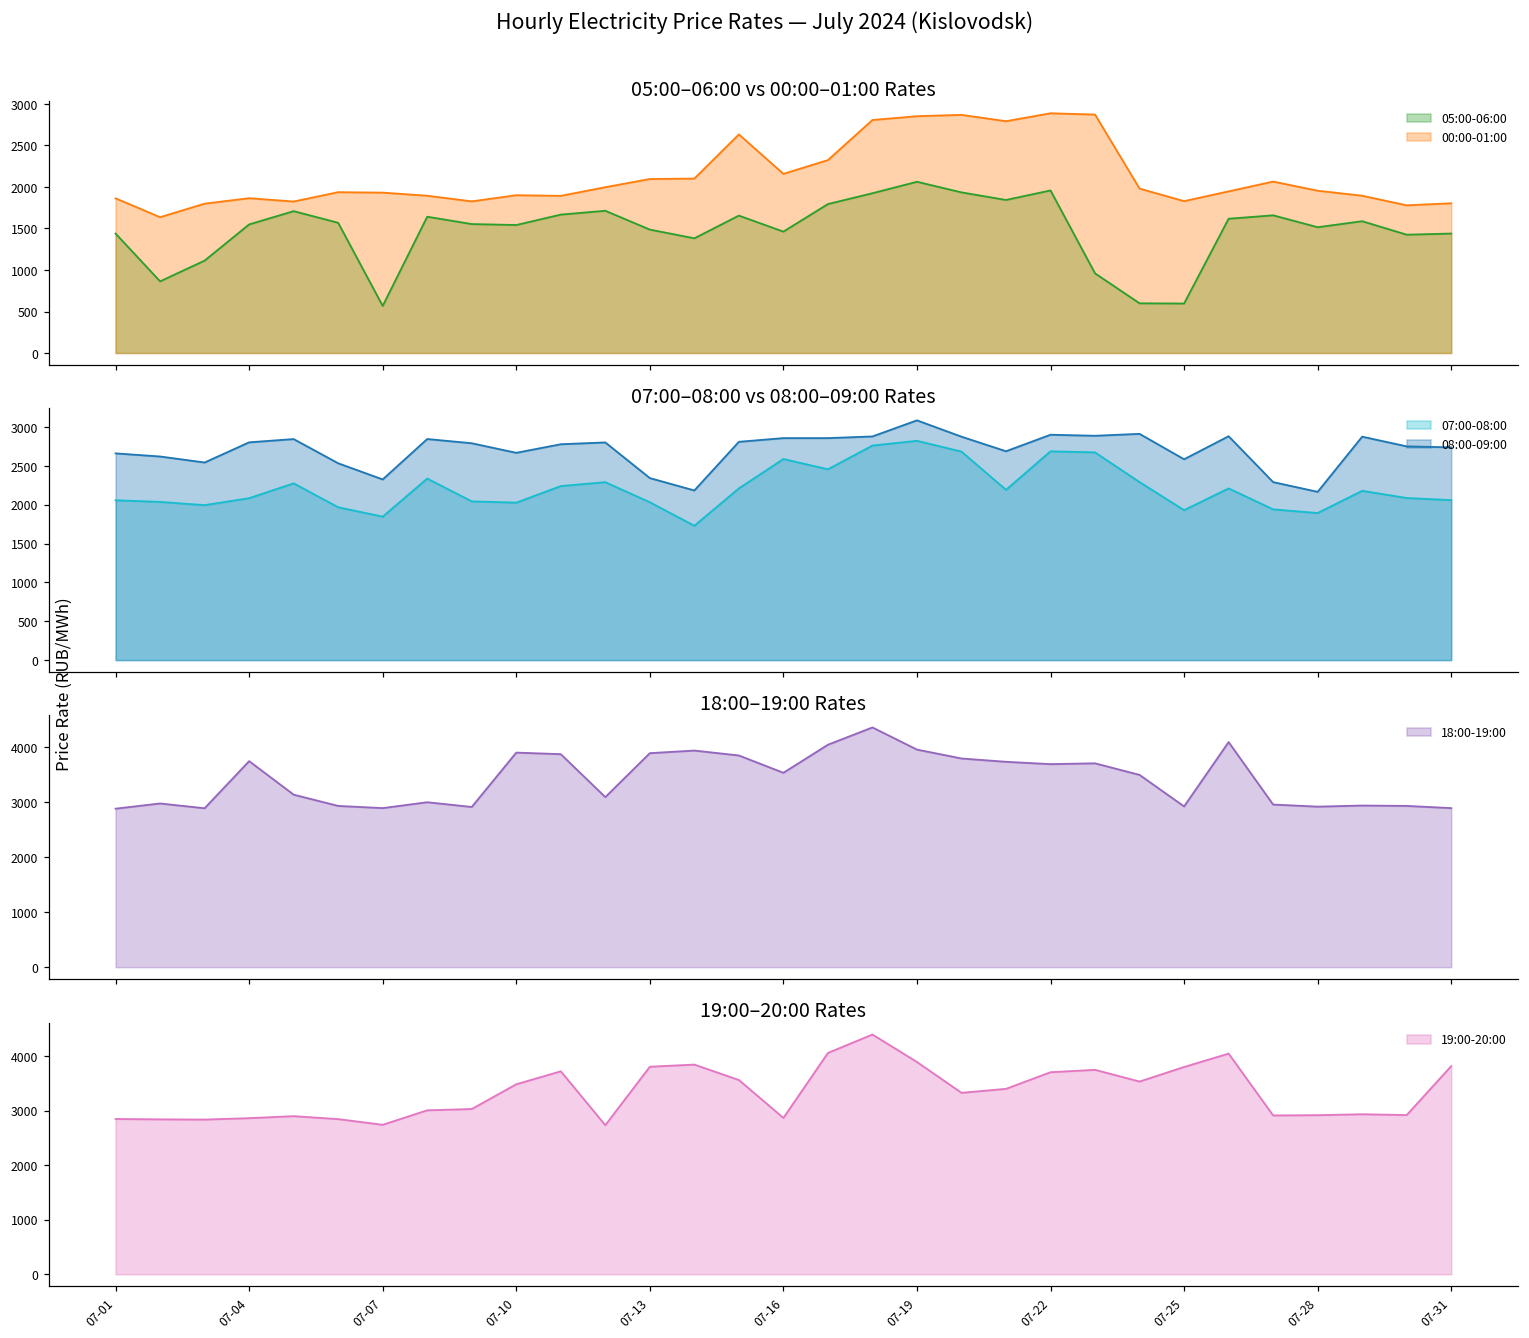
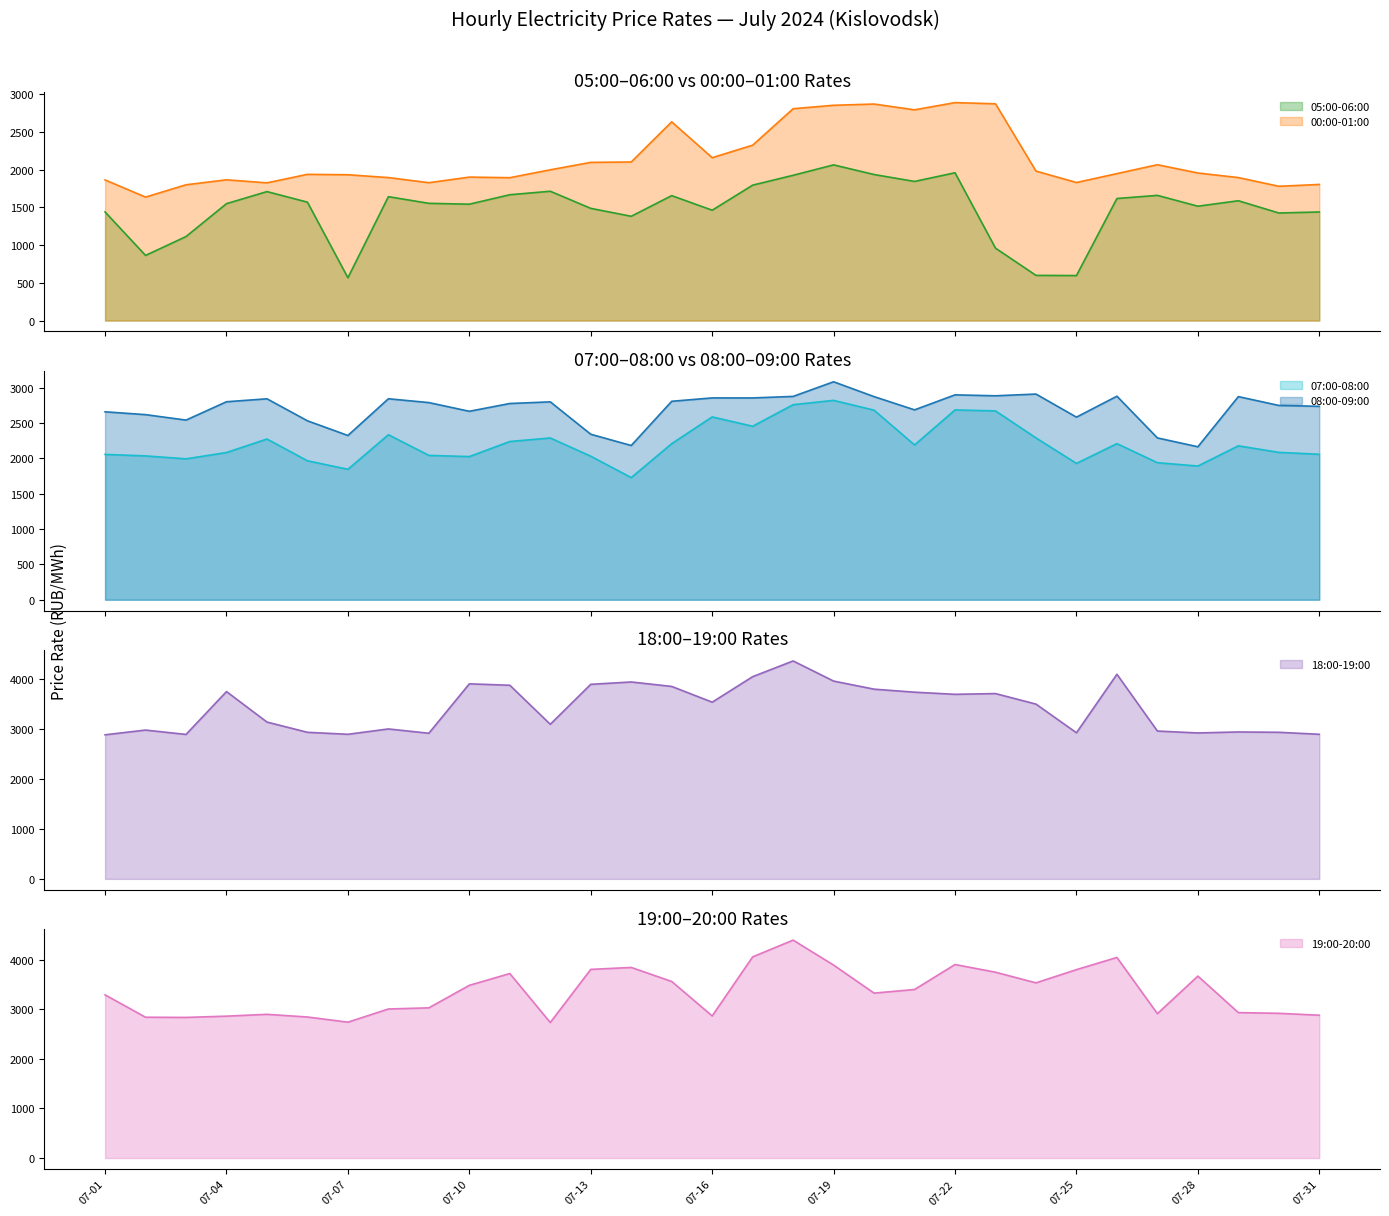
  {
    "19:00–20:00 Rates": {
-     "07-01": 2800,
+     "07-01": 3300,
      "07-04": 2900,
      "07-07": 2700,
      "07-10": 3500,
      "07-13": 3800,
      "07-16": 2900,
      "07-19": 3900,
-     "07-22": 3700,
+     "07-22": 3900,
      "07-25": 3800,
-     "07-28": 2900,
-     "07-31": 3800
+     "07-28": 3700,
+     "07-31": 2900
    }
  }
